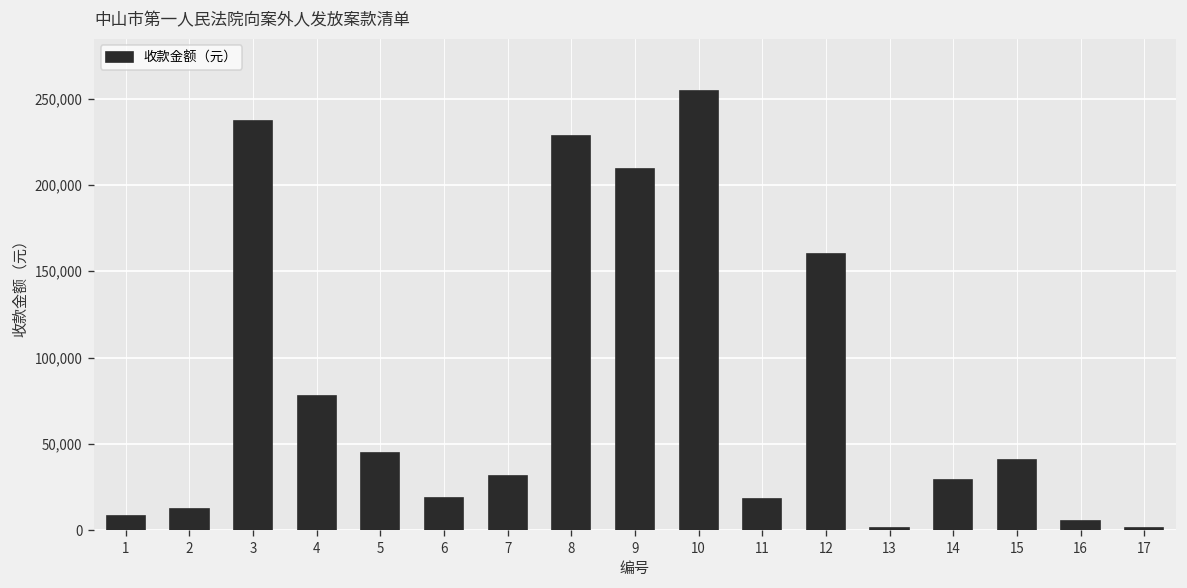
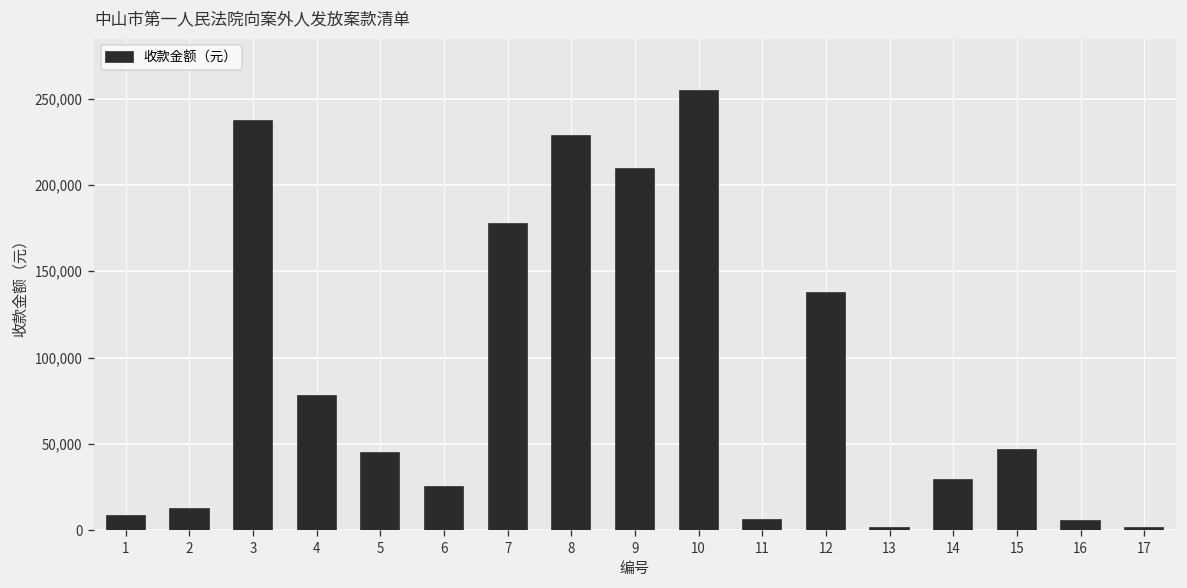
  {
    "1": "8,000",
    "2": "12,000",
    "3": "237,000",
    "4": "78,000",
    "5": "45,000",
-   "6": "19,000",
-   "7": "31,000",
+   "6": "25,000",
+   "7": "177,000",
    "8": "229,000",
    "9": "209,000",
    "10": "254,000",
-   "11": "18,000",
-   "12": "160,000",
+   "11": "6,000",
+   "12": "138,000",
    "14": "29,000",
-   "15": "40,000",
+   "15": "47,000",
    "16": "5,000"
  }
